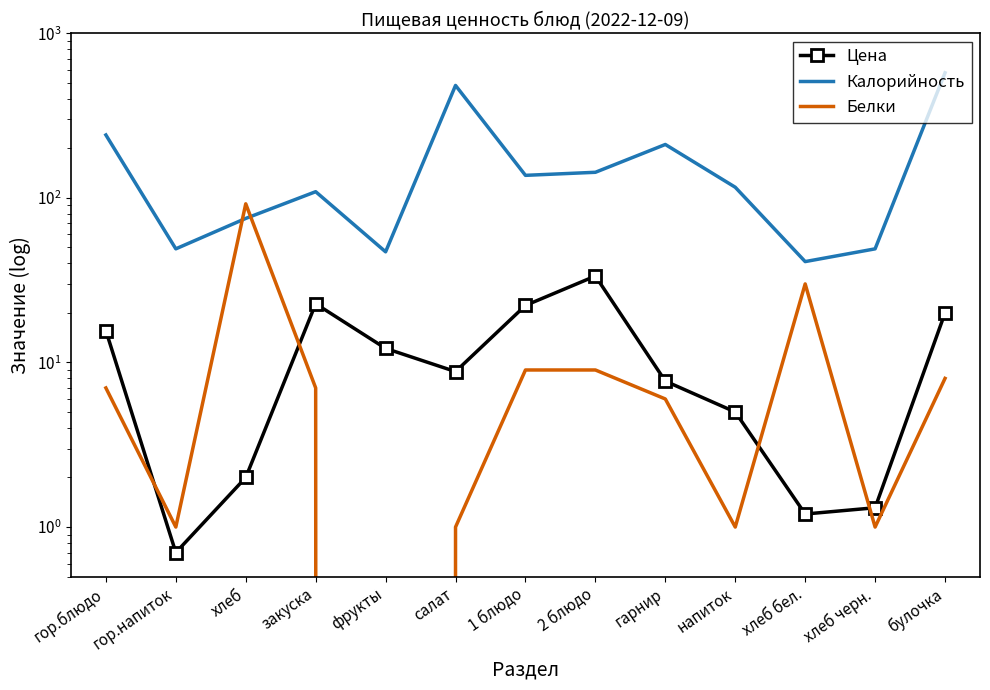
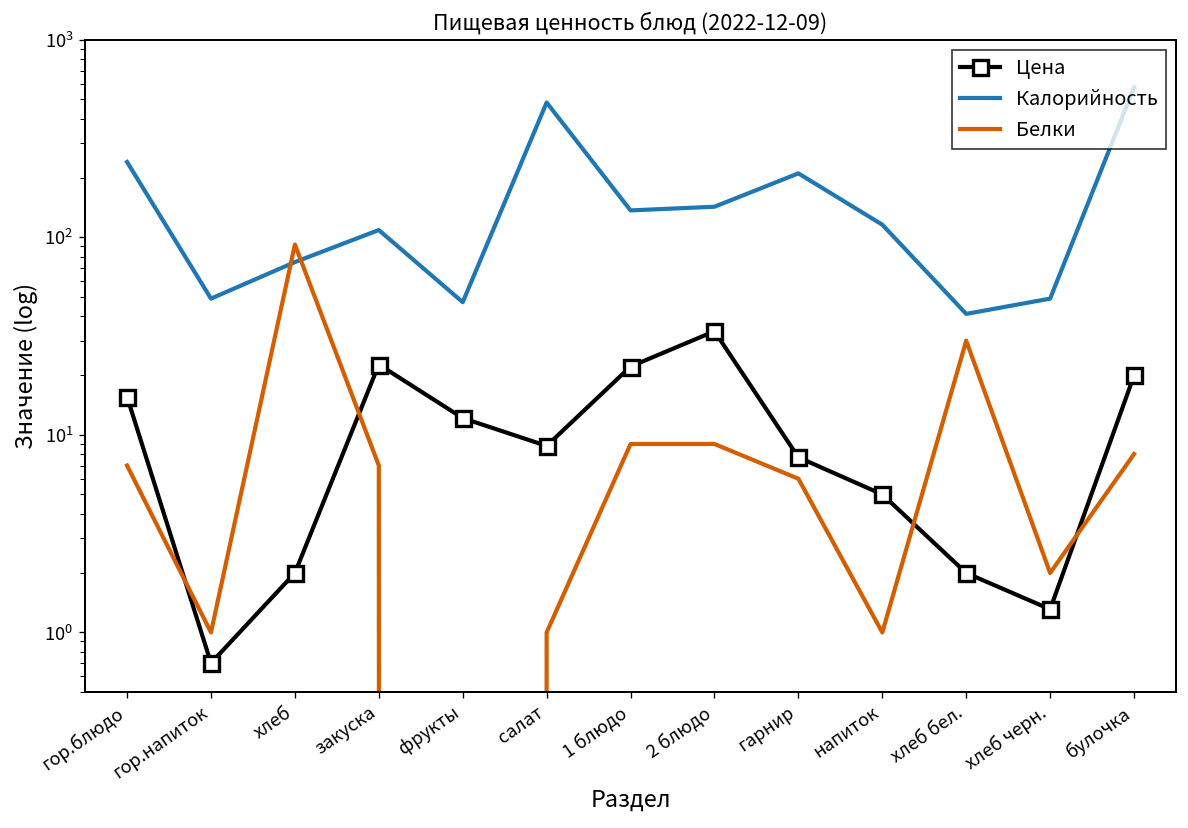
  {
    "Цена": {
      "гор.блюдо": 16,
      "гор.напиток": 0.7,
      "хлеб": 2.0,
      "закуска": 23,
      "фрукты": 12,
      "салат": 9,
      "1 блюдо": 22,
      "2 блюдо": 34,
      "гарнир": 8,
      "напиток": 5.0,
-     "хлеб бел.": 1.2,
+     "хлеб бел.": 2.0,
      "хлеб черн.": 1.3,
      "булочка": 20
    },
    "Калорийность": {
      "гор.блюдо": 240,
      "гор.напиток": 49,
      "хлеб": 80,
      "закуска": 110,
      "фрукты": 47,
      "салат": 480,
      "1 блюдо": 140,
      "2 блюдо": 140,
      "гарнир": 210,
      "напиток": 120,
      "хлеб бел.": 41,
      "хлеб черн.": 49
    },
    "Белки": {
      "гор.блюдо": 7,
      "гор.напиток": 1,
      "хлеб": 90,
      "закуска": 7,
      "салат": 1,
      "1 блюдо": 9,
      "2 блюдо": 9,
      "гарнир": 6,
      "напиток": 1,
      "хлеб бел.": 30,
-     "хлеб черн.": 1,
+     "хлеб черн.": 2,
      "булочка": 8
    }
  }
